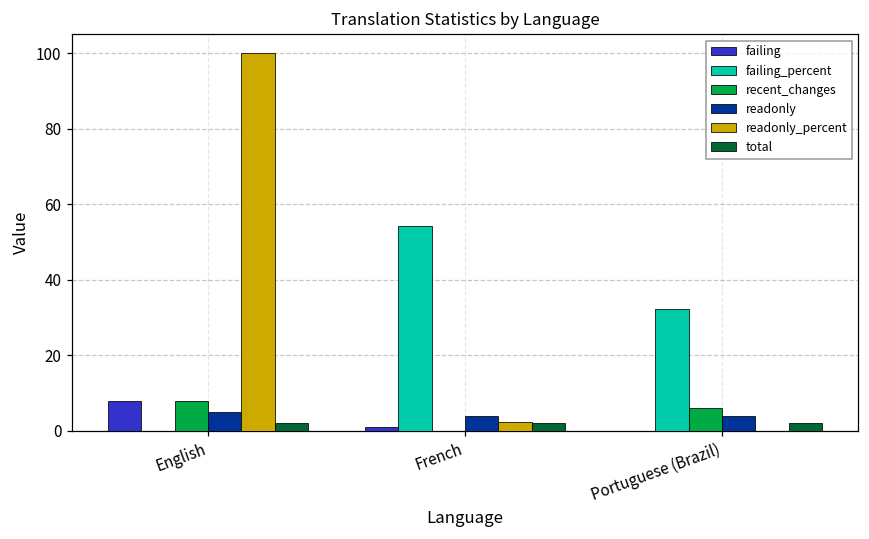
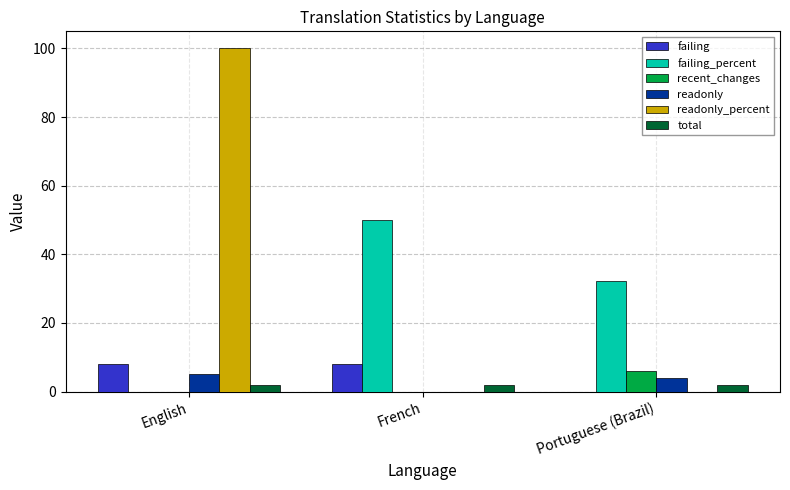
  {
    "failing": {
      "English": 8,
-     "French": 1,
+     "French": 8,
      "Portuguese (Brazil)": 0
    },
    "failing_percent": {
      "English": 0,
-     "French": 54,
+     "French": 50,
      "Portuguese (Brazil)": 32
    },
    "recent_changes": {
-     "English": 8,
+     "English": 0,
      "French": 0,
      "Portuguese (Brazil)": 6
    },
    "readonly": {
      "English": 5,
-     "French": 4,
+     "French": 0,
      "Portuguese (Brazil)": 4
    },
    "readonly_percent": {
      "English": 100,
-     "French": 2,
+     "French": 0,
      "Portuguese (Brazil)": 0
    },
    "total": {
      "English": 2,
      "French": 2,
      "Portuguese (Brazil)": 2
    }
  }
